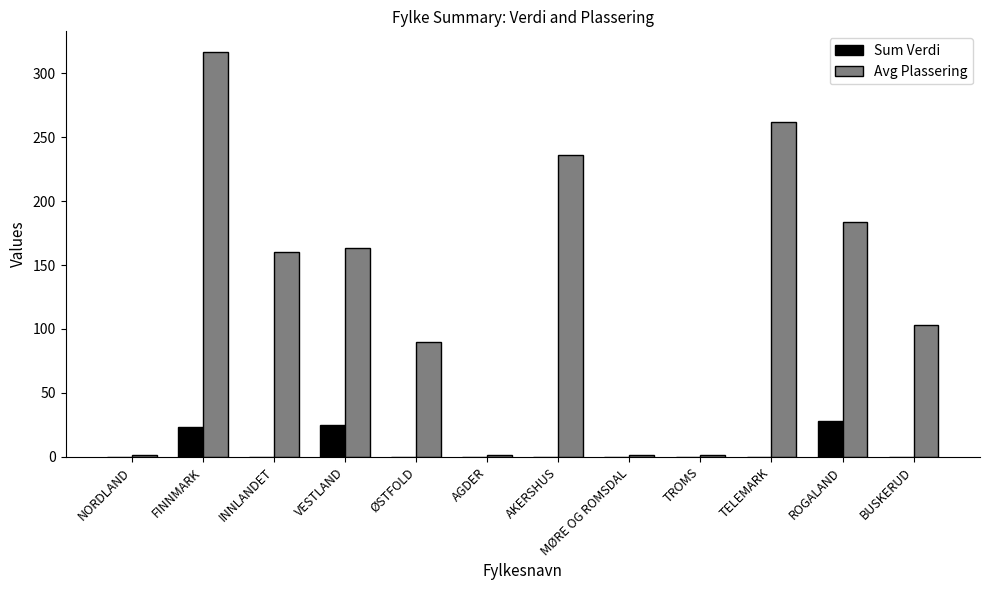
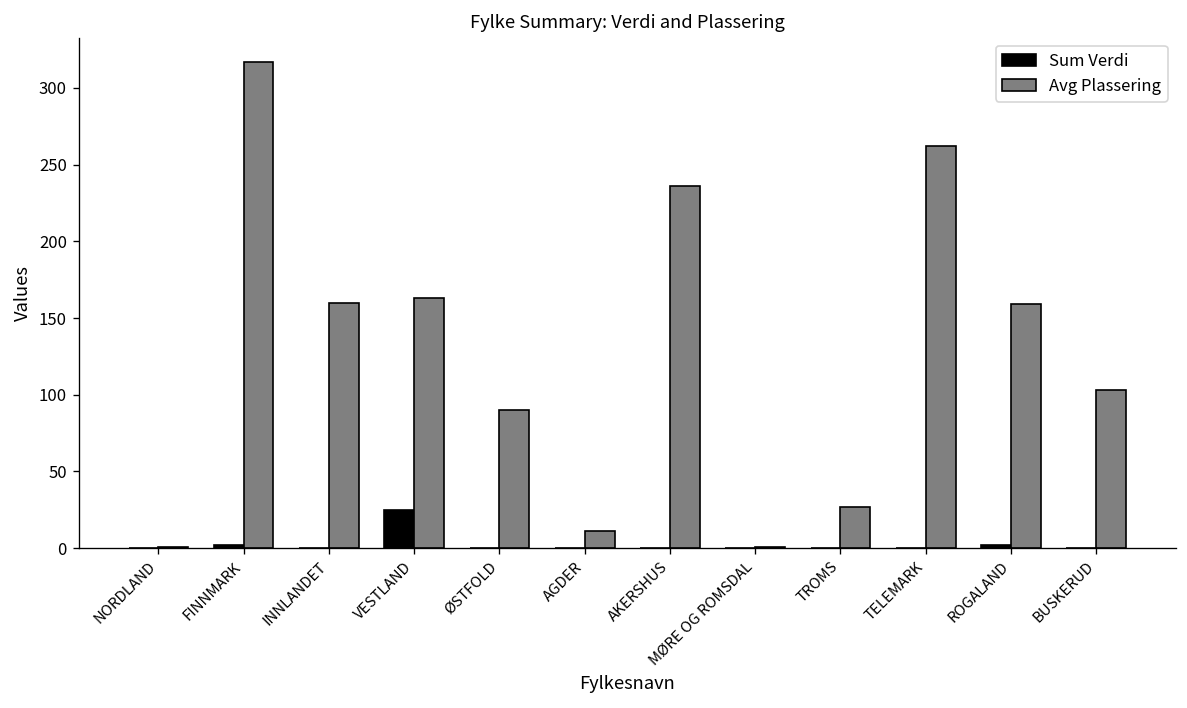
  {
    "Sum Verdi": {
      "NORDLAND": 0,
-     "FINNMARK": 23,
+     "FINNMARK": 2,
      "INNLANDET": 0,
      "VESTLAND": 25,
      "ØSTFOLD": 0,
      "AGDER": 0,
      "AKERSHUS": 0,
      "MØRE OG ROMSDAL": 0,
      "TROMS": 0,
      "TELEMARK": 0,
-     "ROGALAND": 28,
+     "ROGALAND": 2,
      "BUSKERUD": 0
    },
    "Avg Plassering": {
      "FINNMARK": 317,
      "INNLANDET": 160,
      "VESTLAND": 163,
      "ØSTFOLD": 90,
-     "AGDER": 1,
+     "AGDER": 11,
      "AKERSHUS": 236,
-     "TROMS": 1,
+     "TROMS": 27,
      "TELEMARK": 262,
-     "ROGALAND": 184,
+     "ROGALAND": 159,
      "BUSKERUD": 103
    }
  }
